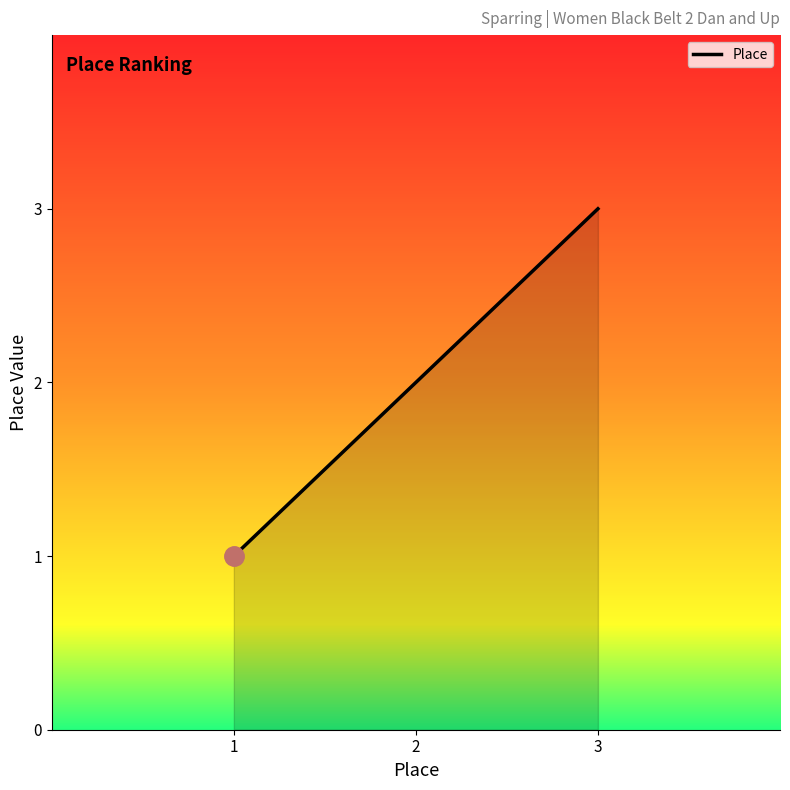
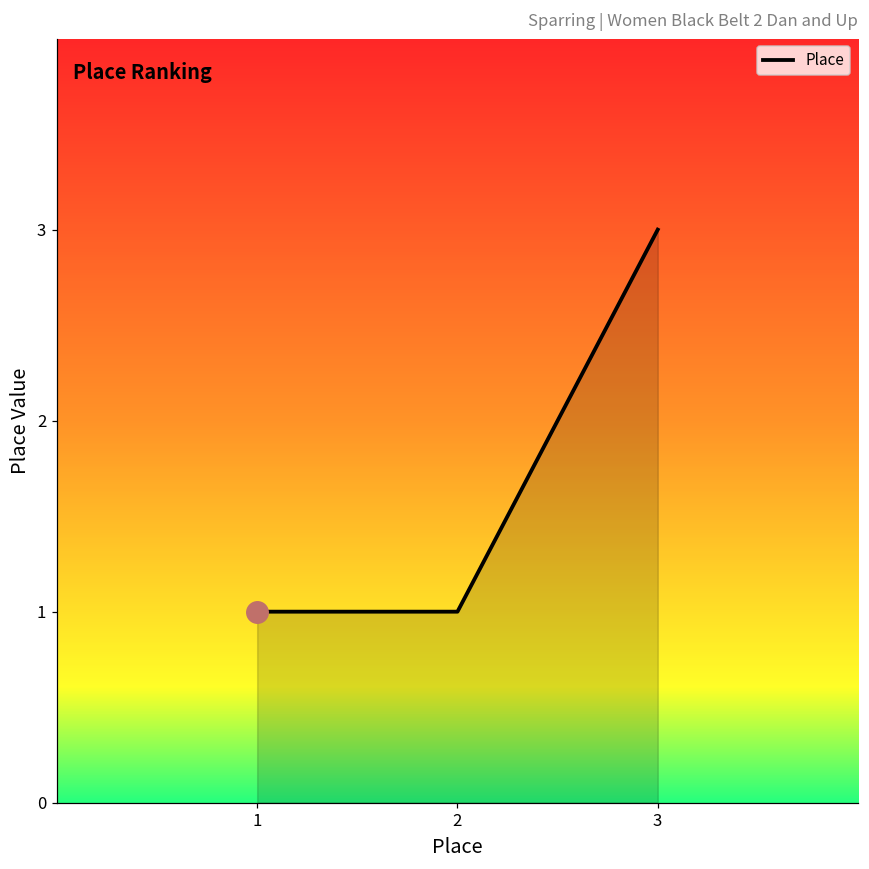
  {
    "Place": {
-     "2": 2,
+     "2": 1,
      "3": 3
    }
  }
